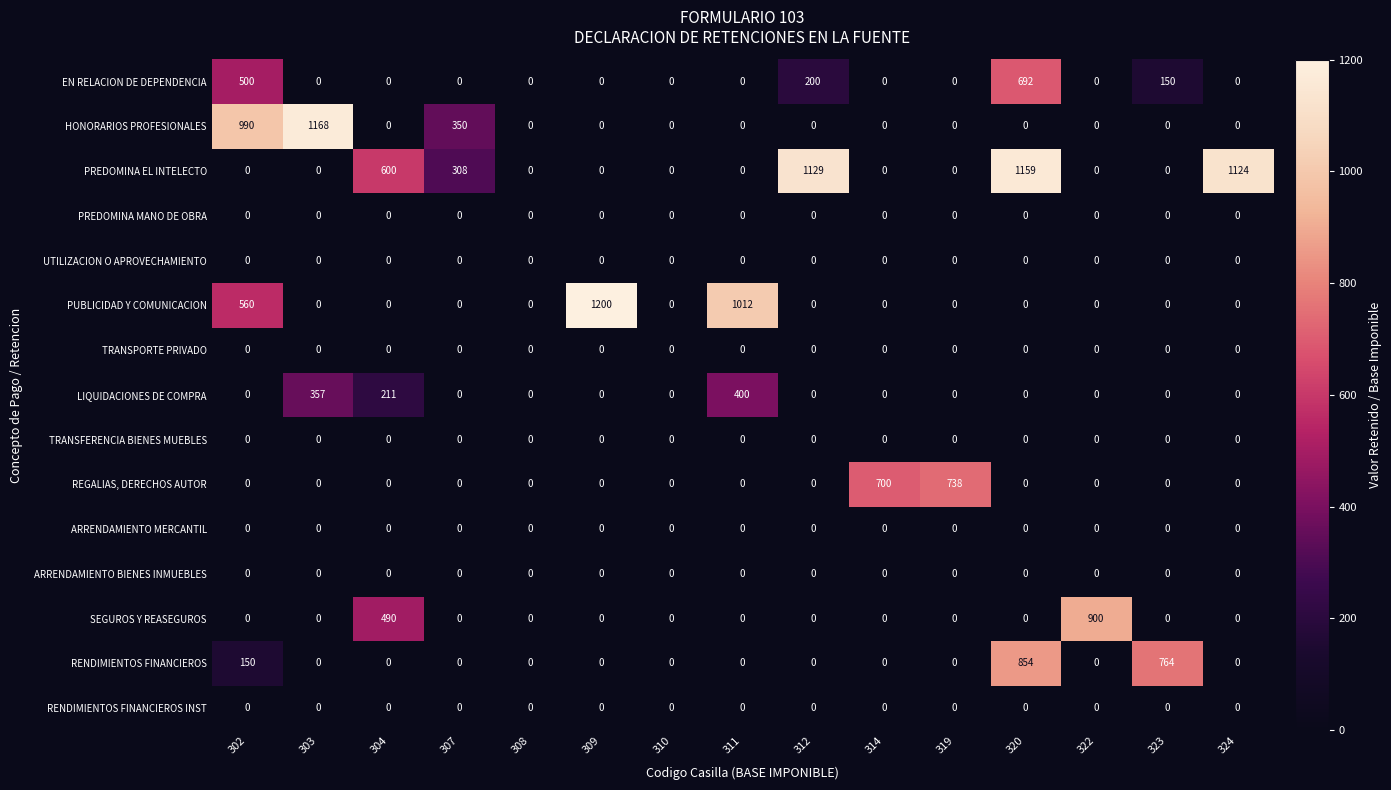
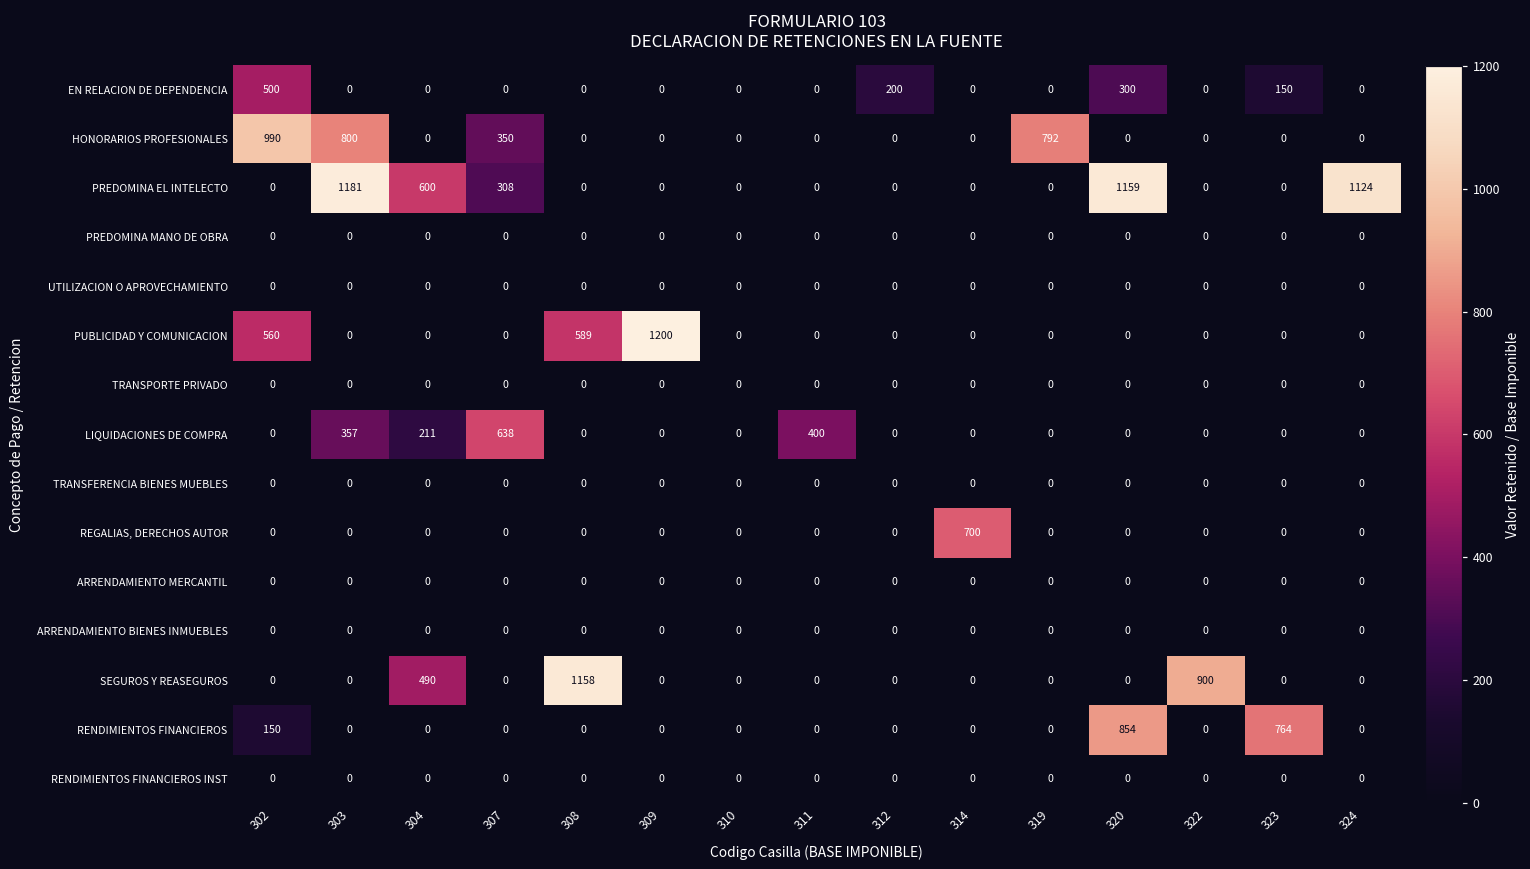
  {
    "EN RELACION DE DEPENDENCIA": {
      "302": 500,
      "303": 0,
      "304": 0,
      "307": 0,
      "308": 0,
      "309": 0,
      "310": 0,
      "311": 0,
      "312": 200,
      "314": 0,
      "319": 0,
-     "320": 692,
+     "320": 300,
      "322": 0,
      "323": 150,
      "324": 0
    },
    "HONORARIOS PROFESIONALES": {
      "302": 990,
-     "303": 1168,
+     "303": 800,
      "304": 0,
      "307": 350,
      "308": 0,
      "309": 0,
      "310": 0,
      "311": 0,
      "312": 0,
      "314": 0,
-     "319": 0,
+     "319": 792,
      "320": 0,
      "322": 0,
      "323": 0,
      "324": 0
    },
    "PREDOMINA EL INTELECTO": {
      "302": 0,
-     "303": 0,
+     "303": 1181,
      "304": 600,
      "307": 308,
      "308": 0,
      "309": 0,
      "310": 0,
      "311": 0,
-     "312": 1129,
+     "312": 0,
      "314": 0,
      "319": 0,
      "320": 1159,
      "322": 0,
      "323": 0,
      "324": 1124
    },
    "PUBLICIDAD Y COMUNICACION": {
      "302": 560,
      "303": 0,
      "304": 0,
      "307": 0,
-     "308": 0,
+     "308": 589,
      "309": 1200,
      "310": 0,
-     "311": 1012,
+     "311": 0,
      "312": 0,
      "314": 0,
      "319": 0,
      "320": 0,
      "322": 0,
      "323": 0,
      "324": 0
    },
    "LIQUIDACIONES DE COMPRA": {
      "302": 0,
      "303": 357,
      "304": 211,
-     "307": 0,
+     "307": 638,
      "308": 0,
      "309": 0,
      "310": 0,
      "311": 400,
      "312": 0,
      "314": 0,
      "319": 0,
      "320": 0,
      "322": 0,
      "323": 0,
      "324": 0
    },
    "REGALIAS, DERECHOS AUTOR": {
      "302": 0,
      "303": 0,
      "304": 0,
      "307": 0,
      "308": 0,
      "309": 0,
      "310": 0,
      "311": 0,
      "312": 0,
      "314": 700,
-     "319": 738,
+     "319": 0,
      "320": 0,
      "322": 0,
      "323": 0,
      "324": 0
    },
    "SEGUROS Y REASEGUROS": {
      "302": 0,
      "303": 0,
      "304": 490,
      "307": 0,
-     "308": 0,
+     "308": 1158,
      "309": 0,
      "310": 0,
      "311": 0,
      "312": 0,
      "314": 0,
      "319": 0,
      "320": 0,
      "322": 900,
      "323": 0,
      "324": 0
    }
  }
